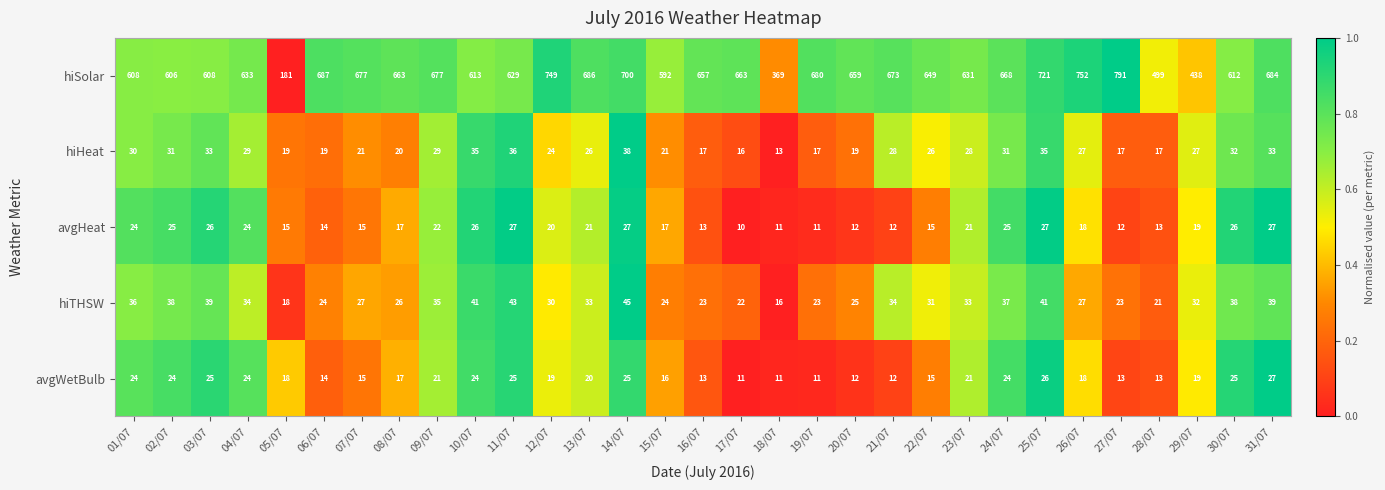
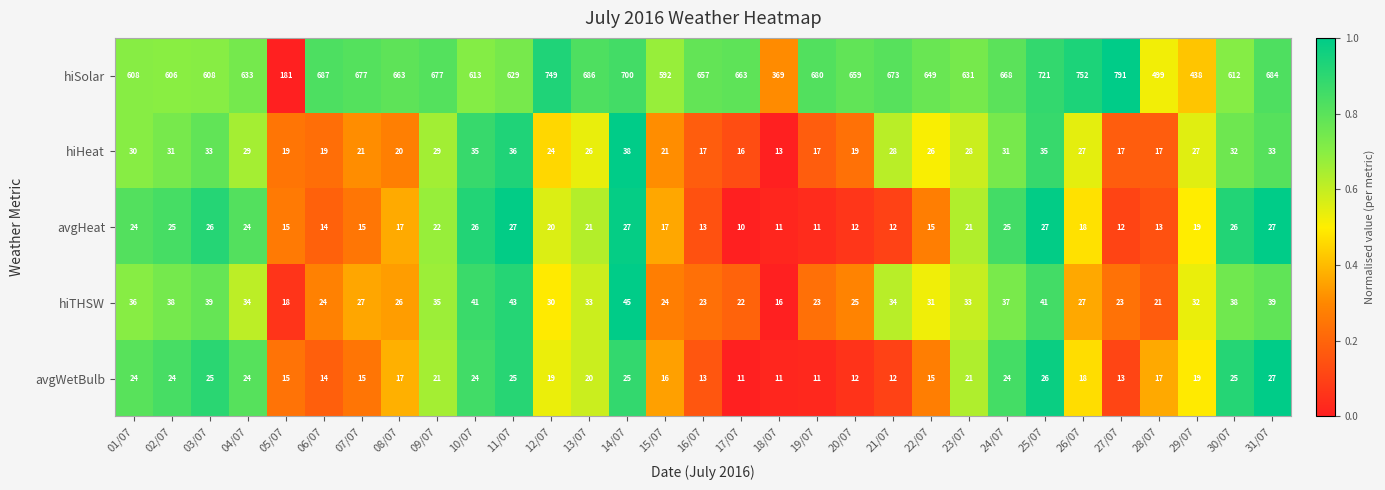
  {
    "hiSolar": {
      "01/07": 608,
      "02/07": 606,
      "03/07": 608,
      "04/07": 633,
      "05/07": 181,
      "06/07": 687,
      "07/07": 677,
      "08/07": 663,
      "09/07": 677,
      "10/07": 613,
      "11/07": 629,
      "12/07": 749,
      "13/07": 686,
      "14/07": 700,
      "15/07": 592,
      "16/07": 657,
      "17/07": 663,
      "18/07": 369,
      "19/07": 680,
      "20/07": 659,
      "21/07": 673,
      "22/07": 649,
      "23/07": 631,
      "24/07": 668,
      "25/07": 721,
      "26/07": 752,
      "27/07": 791,
      "28/07": 499,
      "29/07": 438,
      "30/07": 612,
      "31/07": 684
    },
    "hiHeat": {
      "01/07": 30,
      "02/07": 31,
      "03/07": 33,
      "04/07": 29,
      "05/07": 19,
      "06/07": 19,
      "07/07": 21,
      "08/07": 20,
      "09/07": 29,
      "10/07": 35,
      "11/07": 36,
      "12/07": 24,
      "13/07": 26,
      "14/07": 38,
      "15/07": 21,
      "16/07": 17,
      "17/07": 16,
      "18/07": 13,
      "19/07": 17,
      "20/07": 19,
      "21/07": 28,
      "22/07": 26,
      "23/07": 28,
      "24/07": 31,
      "25/07": 35,
      "26/07": 27,
      "27/07": 17,
      "28/07": 17,
      "29/07": 27,
      "30/07": 32,
      "31/07": 33
    },
    "avgHeat": {
      "01/07": 24,
      "02/07": 25,
      "03/07": 26,
      "04/07": 24,
      "05/07": 15,
      "06/07": 14,
      "07/07": 15,
      "08/07": 17,
      "09/07": 22,
      "10/07": 26,
      "11/07": 27,
      "12/07": 20,
      "13/07": 21,
      "14/07": 27,
      "15/07": 17,
      "16/07": 13,
      "17/07": 10,
      "18/07": 11,
      "19/07": 11,
      "20/07": 12,
      "21/07": 12,
      "22/07": 15,
      "23/07": 21,
      "24/07": 25,
      "25/07": 27,
      "26/07": 18,
      "27/07": 12,
      "28/07": 13,
      "29/07": 19,
      "30/07": 26,
      "31/07": 27
    },
    "hiTHSW": {
      "01/07": 36,
      "02/07": 38,
      "03/07": 39,
      "04/07": 34,
      "05/07": 18,
      "06/07": 24,
      "07/07": 27,
      "08/07": 26,
      "09/07": 35,
      "10/07": 41,
      "11/07": 43,
      "12/07": 30,
      "13/07": 33,
      "14/07": 45,
      "15/07": 24,
      "16/07": 23,
      "17/07": 22,
      "18/07": 16,
      "19/07": 23,
      "20/07": 25,
      "21/07": 34,
      "22/07": 31,
      "23/07": 33,
      "24/07": 37,
      "25/07": 41,
      "26/07": 27,
      "27/07": 23,
      "28/07": 21,
      "29/07": 32,
      "30/07": 38,
      "31/07": 39
    },
    "avgWetBulb": {
      "01/07": 24,
      "02/07": 24,
      "03/07": 25,
      "04/07": 24,
-     "05/07": 18,
+     "05/07": 15,
      "06/07": 14,
      "07/07": 15,
      "08/07": 17,
      "09/07": 21,
      "10/07": 24,
      "11/07": 25,
      "12/07": 19,
      "13/07": 20,
      "14/07": 25,
      "15/07": 16,
      "16/07": 13,
      "17/07": 11,
      "18/07": 11,
      "19/07": 11,
      "20/07": 12,
      "21/07": 12,
      "22/07": 15,
      "23/07": 21,
      "24/07": 24,
      "25/07": 26,
      "26/07": 18,
      "27/07": 13,
-     "28/07": 13,
+     "28/07": 17,
      "29/07": 19,
      "30/07": 25,
      "31/07": 27
    }
  }
